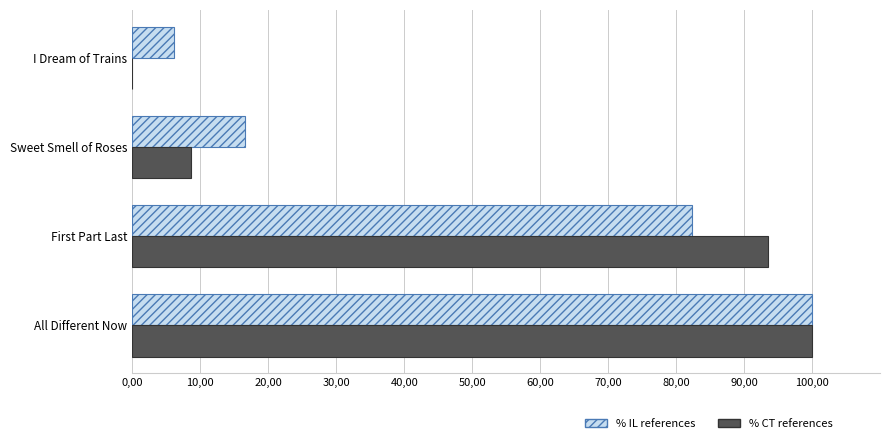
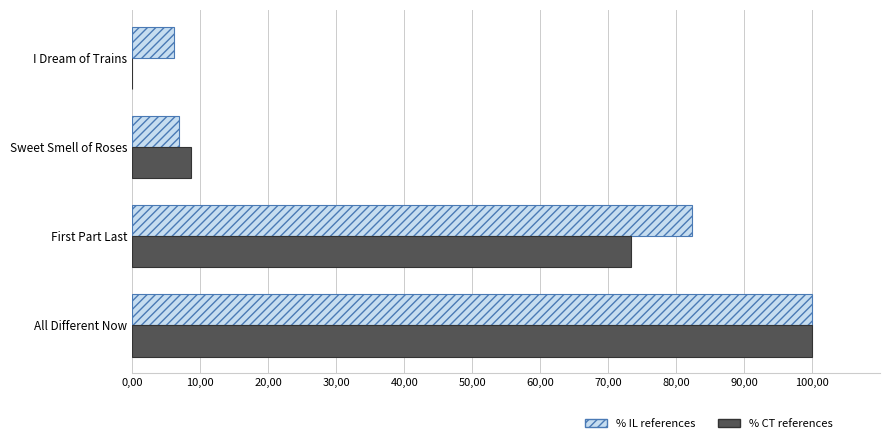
  {
    "% IL references": {
      "I Dream of Trains": 600,
-     "Sweet Smell of Roses": 1700,
+     "Sweet Smell of Roses": 700,
      "First Part Last": 8200,
      "All Different Now": 10000
    },
    "% CT references": {
      "I Dream of Trains": 0,
      "Sweet Smell of Roses": 900,
-     "First Part Last": 9400,
+     "First Part Last": 7300,
      "All Different Now": 10000
    }
  }
